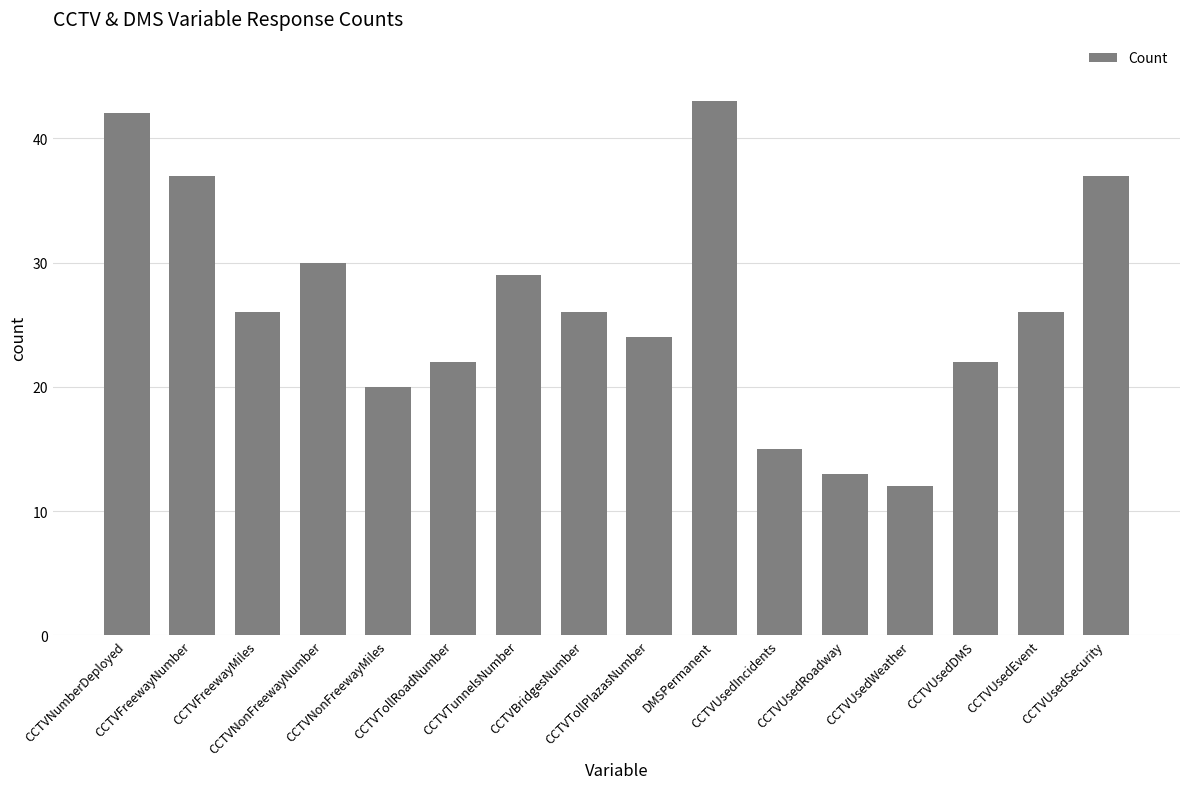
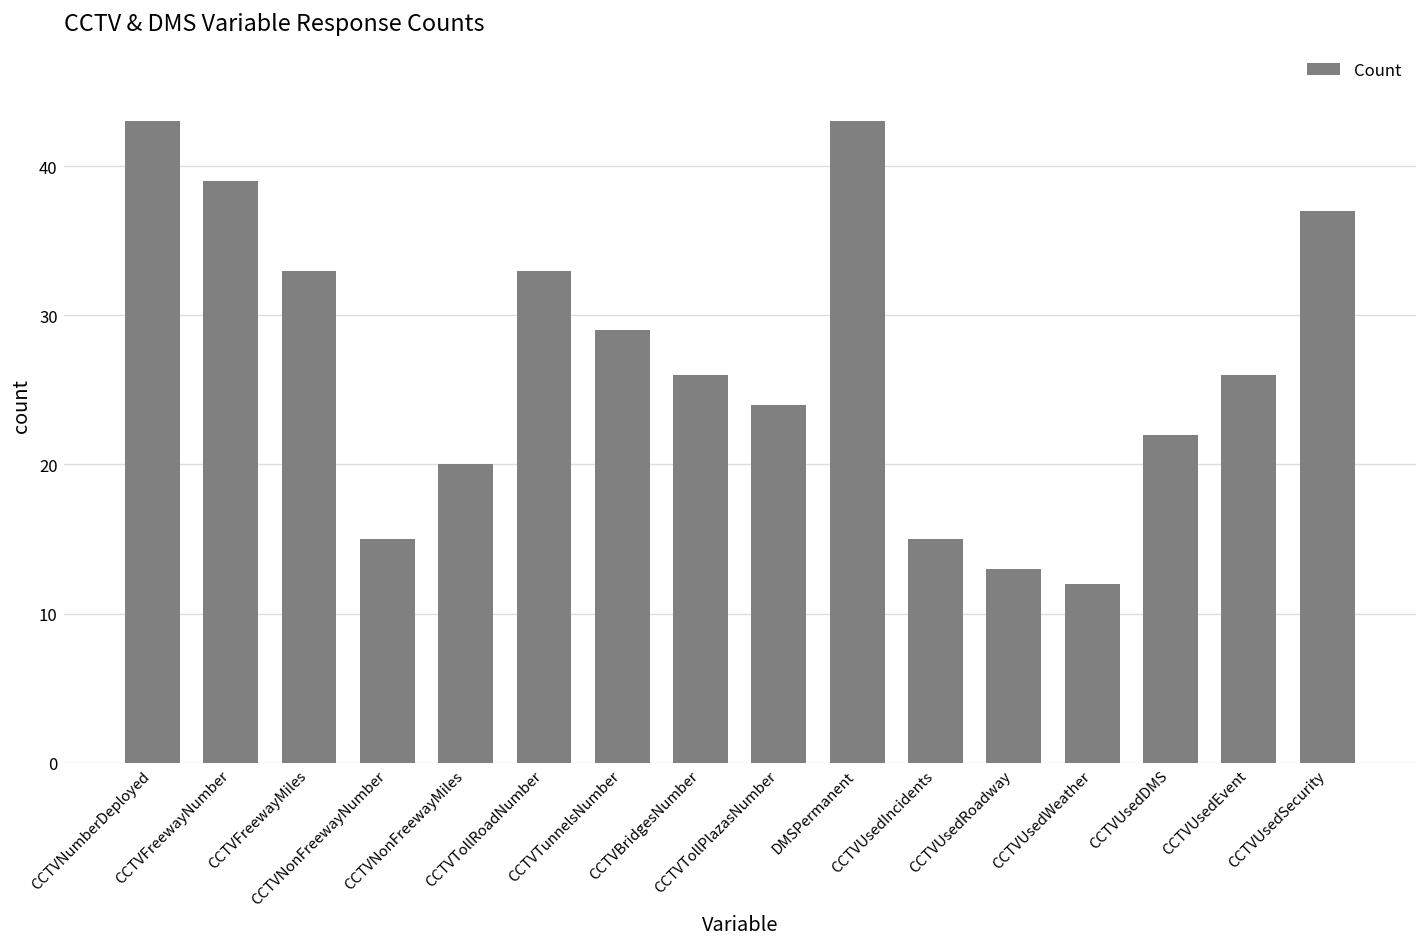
  {
-   "CCTVNumberDeployed": 42,
-   "CCTVFreewayNumber": 37,
-   "CCTVFreewayMiles": 26,
-   "CCTVNonFreewayNumber": 30,
+   "CCTVNumberDeployed": 43,
+   "CCTVFreewayNumber": 39,
+   "CCTVFreewayMiles": 33,
+   "CCTVNonFreewayNumber": 15,
    "CCTVNonFreewayMiles": 20,
-   "CCTVTollRoadNumber": 22,
+   "CCTVTollRoadNumber": 33,
    "CCTVTunnelsNumber": 29,
    "CCTVBridgesNumber": 26,
    "CCTVTollPlazasNumber": 24,
    "DMSPermanent": 43,
    "CCTVUsedIncidents": 15,
    "CCTVUsedRoadway": 13,
    "CCTVUsedWeather": 12,
    "CCTVUsedDMS": 22,
    "CCTVUsedEvent": 26,
    "CCTVUsedSecurity": 37
  }
